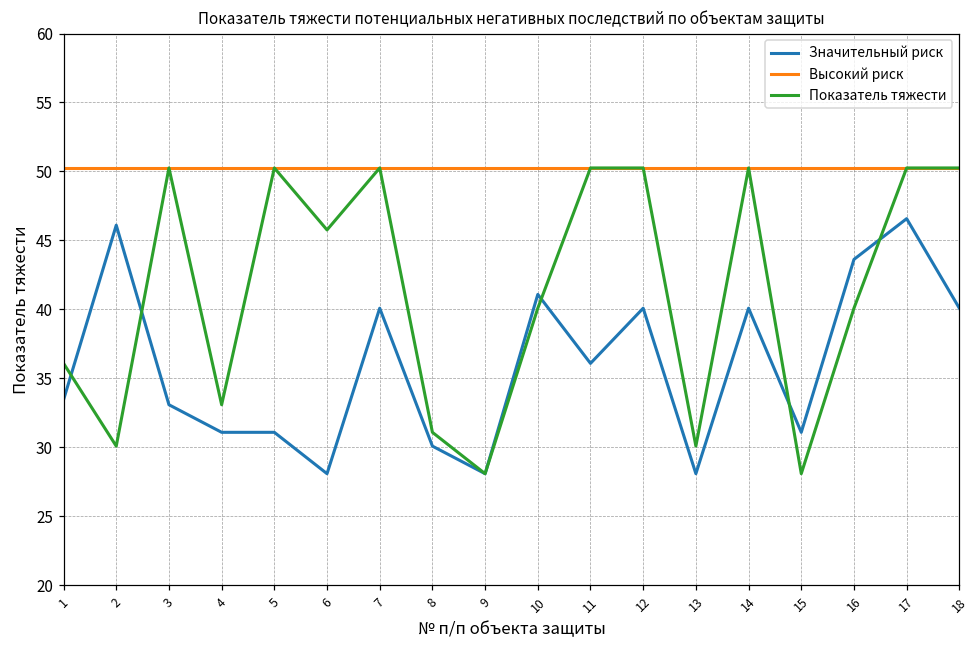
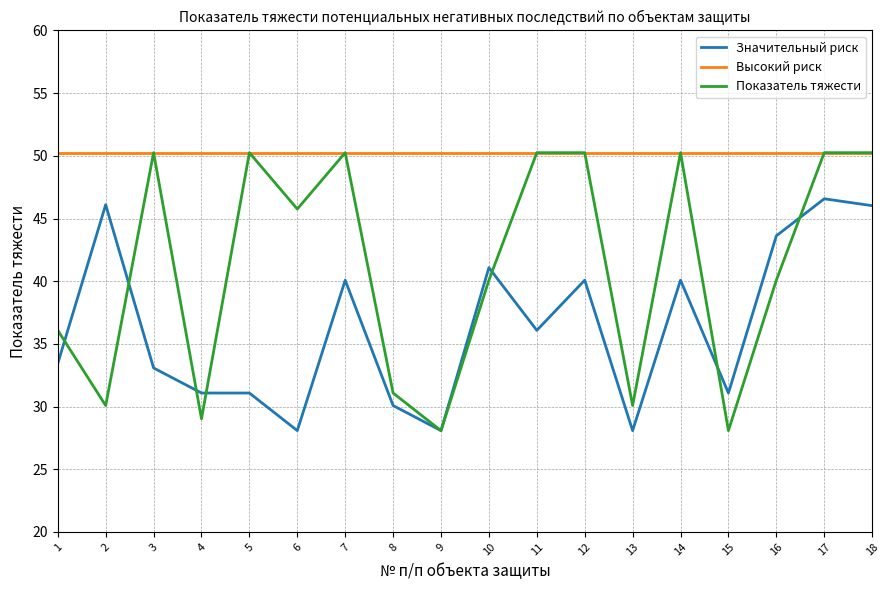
  {
    "Значительный риск": {
      "1": 33.4,
      "2": 46.1,
      "3": 33.1,
      "4": 31.1,
      "5": 31.1,
      "6": 28.1,
      "7": 40.1,
      "8": 30.1,
      "10": 41.1,
      "11": 36.1,
      "12": 40.1,
      "13": 28.1,
      "14": 40.1,
      "15": 31.1,
      "16": 43.6,
      "17": 46.6,
-     "18": 40.1
+     "18": 46.0
    },
    "Высокий риск": {
      "1": 50.3,
      "2": 50.3,
      "4": 50.3,
      "6": 50.3,
      "8": 50.3,
      "9": 50.3,
      "10": 50.3,
      "13": 50.3,
      "15": 50.3,
      "16": 50.3
    },
    "Показатель тяжести": {
      "1": 36.1,
      "2": 30.1,
-     "4": 33.1,
+     "4": 29.0,
      "6": 45.8,
      "8": 31.1,
      "10": 40.1,
      "13": 30.1,
      "15": 28.1,
      "16": 40.1
    }
  }
